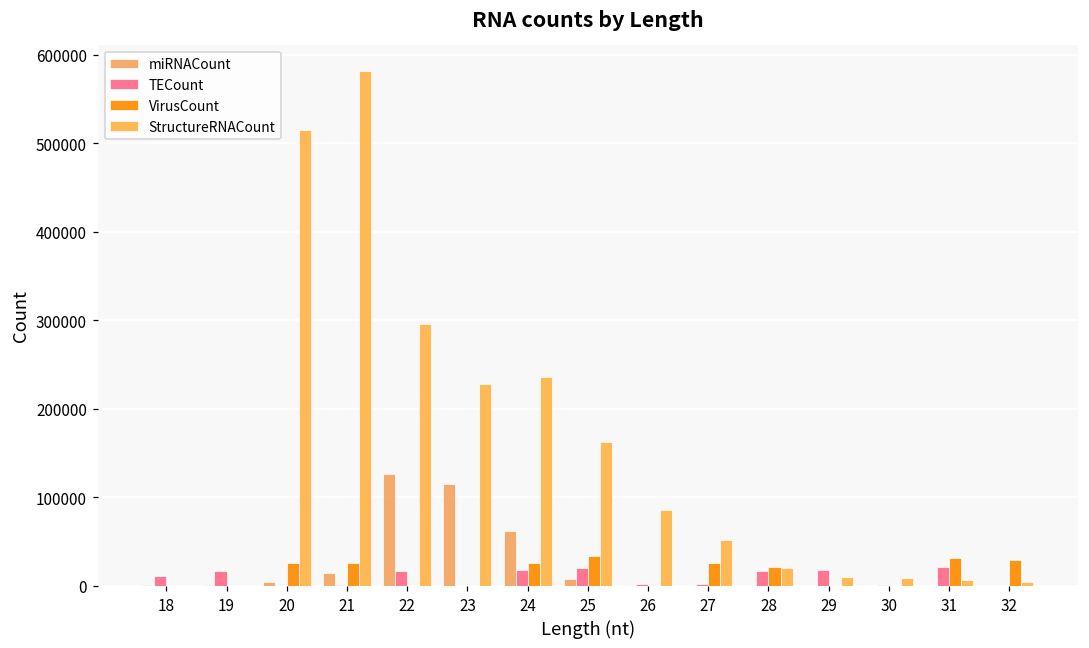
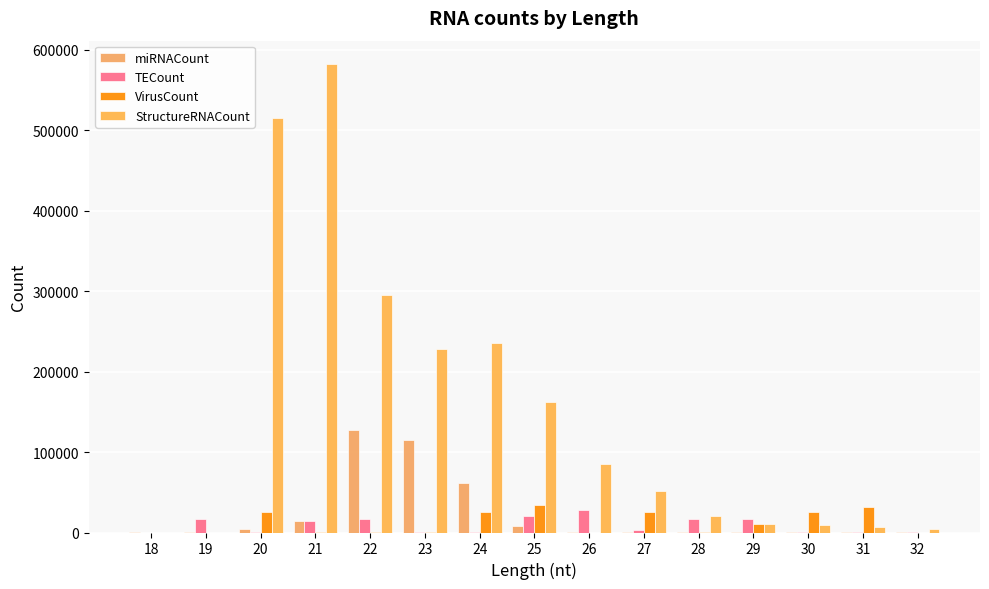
  {
    "TECount": {
-     "18": 10000,
+     "18": 0,
      "19": 20000,
-     "21": 0,
+     "21": 10000,
      "22": 20000,
-     "24": 20000,
+     "24": 0,
      "25": 20000,
-     "26": 0,
+     "26": 30000,
      "28": 20000,
      "29": 20000,
-     "31": 20000
+     "31": 0
    },
    "VirusCount": {
      "18": 0,
      "19": 0,
      "20": 30000,
-     "21": 30000,
+     "21": 0,
      "24": 30000,
      "25": 30000,
      "27": 30000,
-     "28": 20000,
-     "29": 0,
-     "30": 0,
+     "28": 0,
+     "29": 10000,
+     "30": 30000,
      "31": 30000,
-     "32": 30000
+     "32": 0
    }
  }
